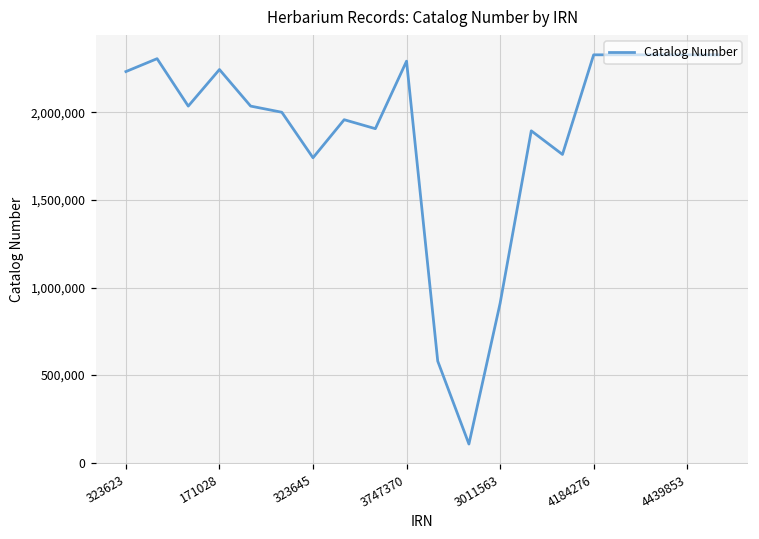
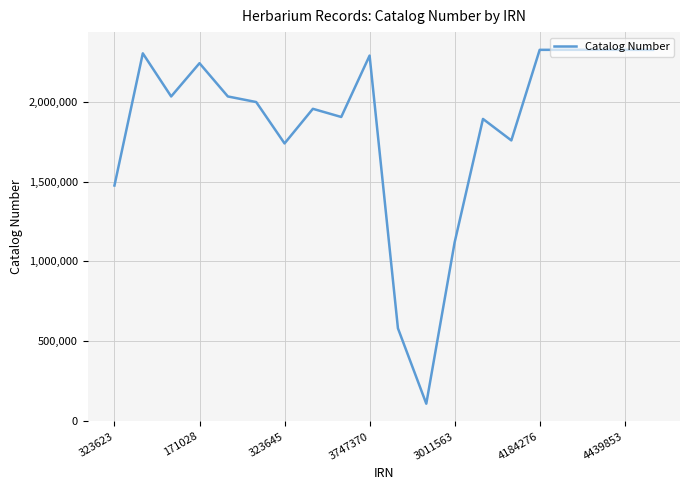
  {
-   "323623": "2,230,000",
+   "323623": "1,480,000",
    "171028": "2,250,000",
    "323645": "1,740,000",
    "3747370": "2,290,000",
-   "3011563": "910,000",
+   "3011563": "1,120,000",
    "4184276": "2,330,000"
  }
